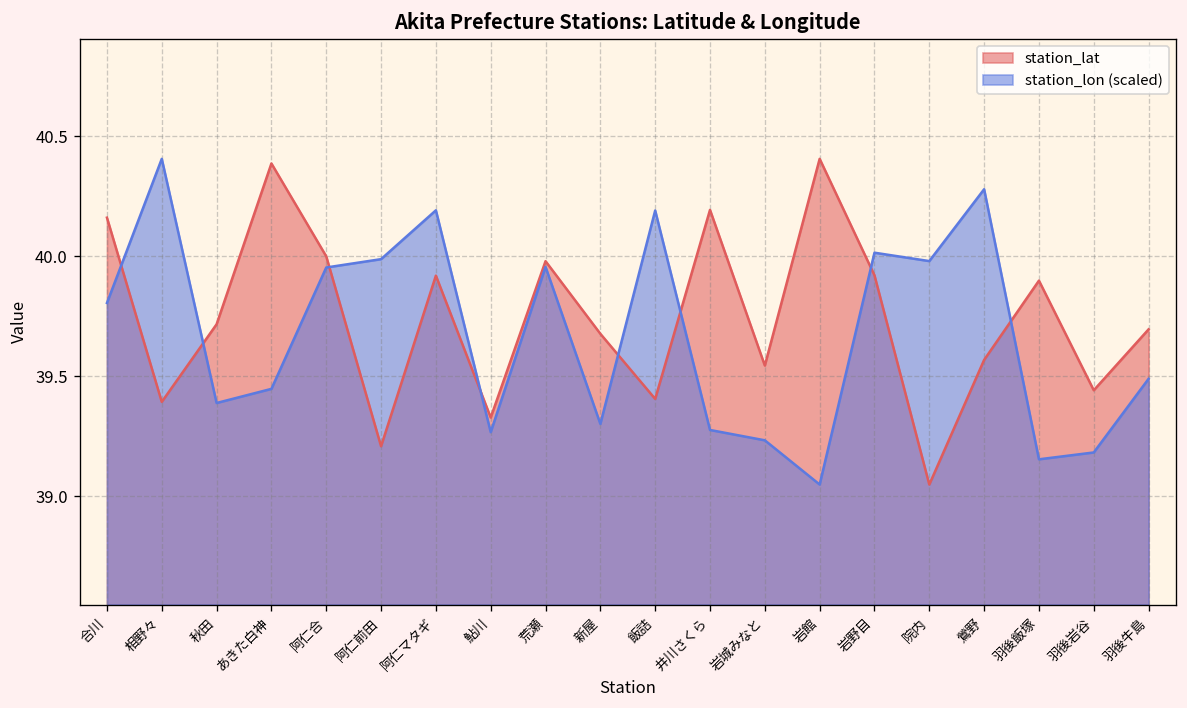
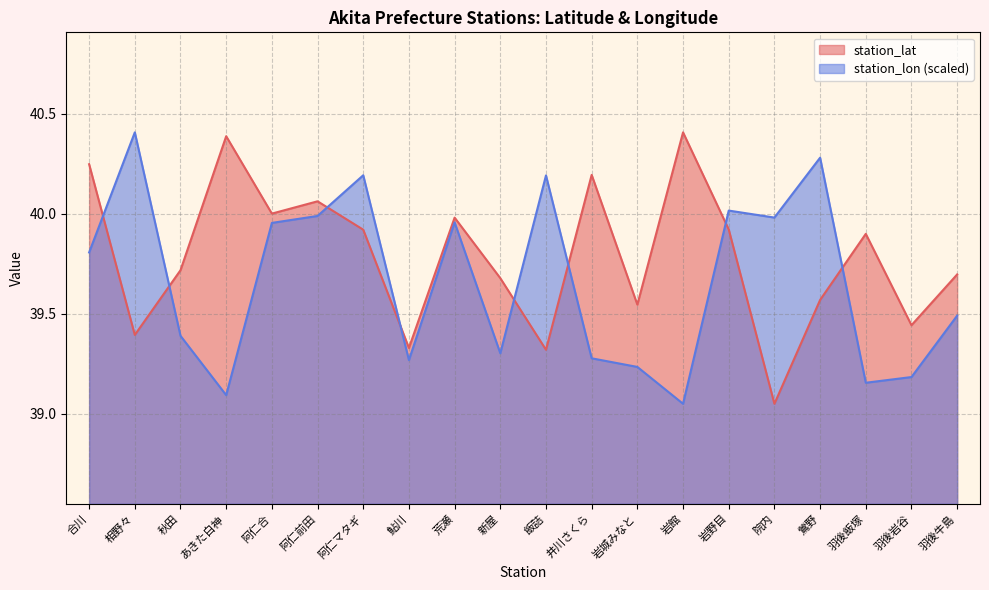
  {
    "station_lat": {
-     "合川": 40.16,
+     "合川": 40.25,
      "相野々": 39.39,
      "秋田": 39.72,
      "あきた白神": 40.39,
      "阿仁合": 40.00,
-     "阿仁前田": 39.21,
+     "阿仁前田": 40.06,
      "阿仁マタギ": 39.92,
      "鮎川": 39.33,
      "荒瀬": 39.98,
      "新屋": 39.68,
-     "飯詰": 39.41,
+     "飯詰": 39.32,
      "井川さくら": 40.19,
      "岩城みなと": 39.55,
      "岩館": 40.41,
      "岩野目": 39.92,
      "院内": 39.05,
      "鶯野": 39.57,
      "羽後飯塚": 39.90,
      "羽後岩谷": 39.44,
      "羽後牛島": 39.70
    },
    "station_lon (scaled)": {
      "合川": 39.81,
      "相野々": 40.41,
      "秋田": 39.39,
-     "あきた白神": 39.45,
+     "あきた白神": 39.09,
      "阿仁合": 39.95,
      "阿仁前田": 39.99,
      "阿仁マタギ": 40.19,
      "鮎川": 39.27,
      "荒瀬": 39.96,
      "新屋": 39.30,
      "飯詰": 40.19,
      "井川さくら": 39.28,
      "岩城みなと": 39.23,
      "岩館": 39.05,
      "岩野目": 40.02,
      "院内": 39.98,
      "鶯野": 40.28,
      "羽後飯塚": 39.15,
      "羽後岩谷": 39.18,
      "羽後牛島": 39.49
    }
  }
